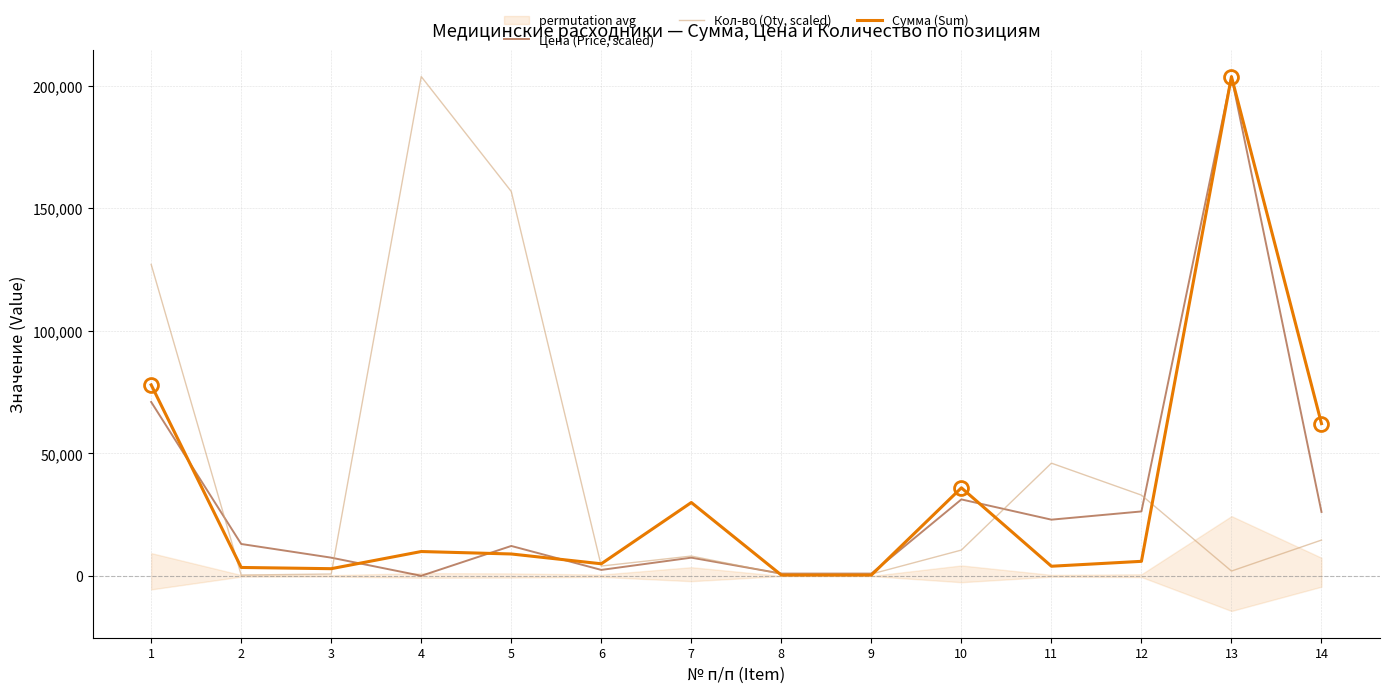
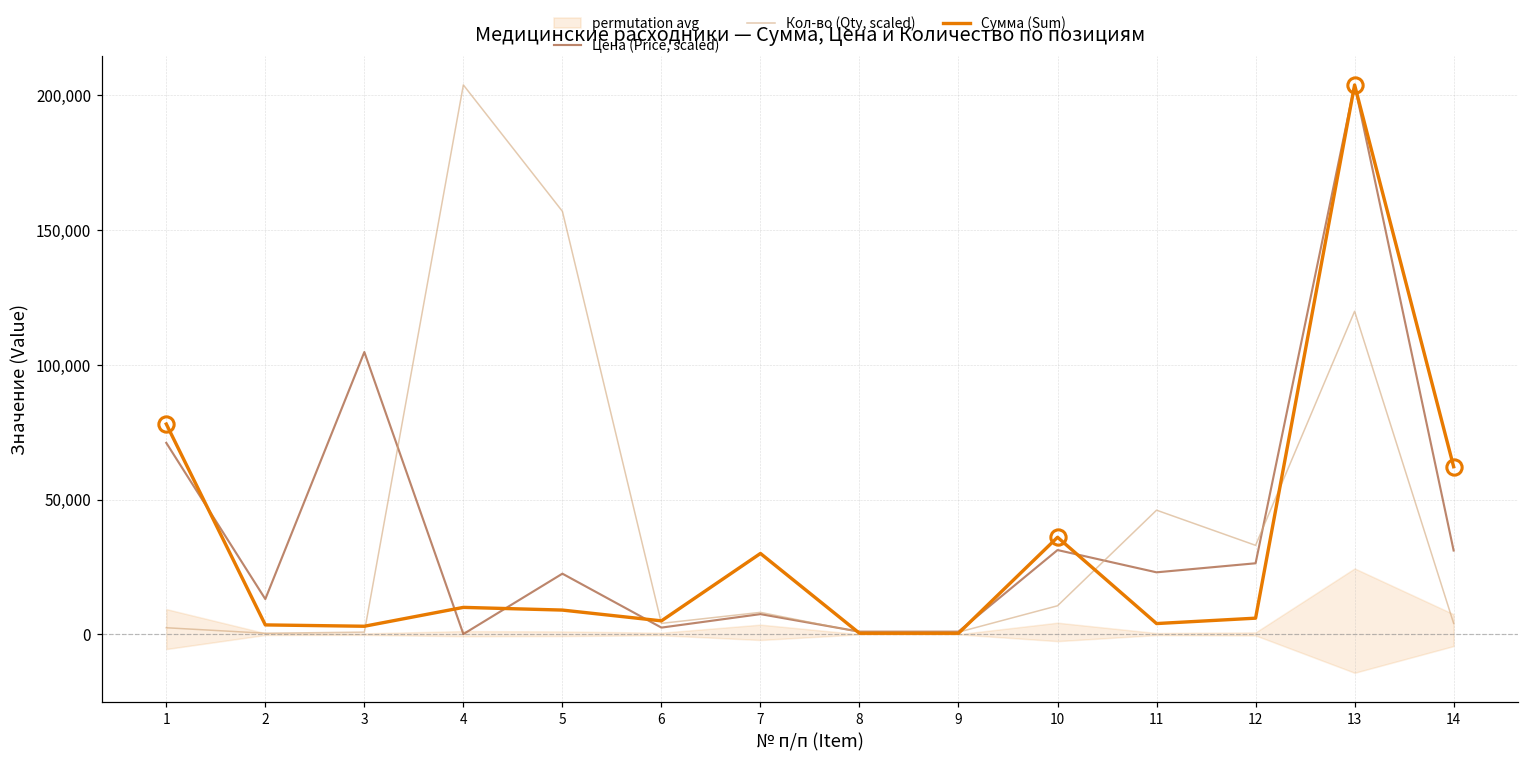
  {
    "Цена (Price, scaled)": {
      "1": "71,000",
      "2": "13,000",
-     "3": "8,000",
+     "3": "105,000",
      "4": "0",
-     "5": "12,000",
+     "5": "23,000",
      "6": "3,000",
      "10": "31,000",
      "11": "23,000",
      "12": "26,000",
-     "14": "26,000"
+     "14": "31,000"
    },
    "Кол-во (Qty, scaled)": {
-     "1": "127,000",
+     "1": "2,000",
      "4": "204,000",
      "5": "157,000",
      "10": "11,000",
      "11": "46,000",
      "12": "33,000",
-     "13": "2,000",
-     "14": "15,000"
+     "13": "120,000",
+     "14": "4,000"
    }
  }
